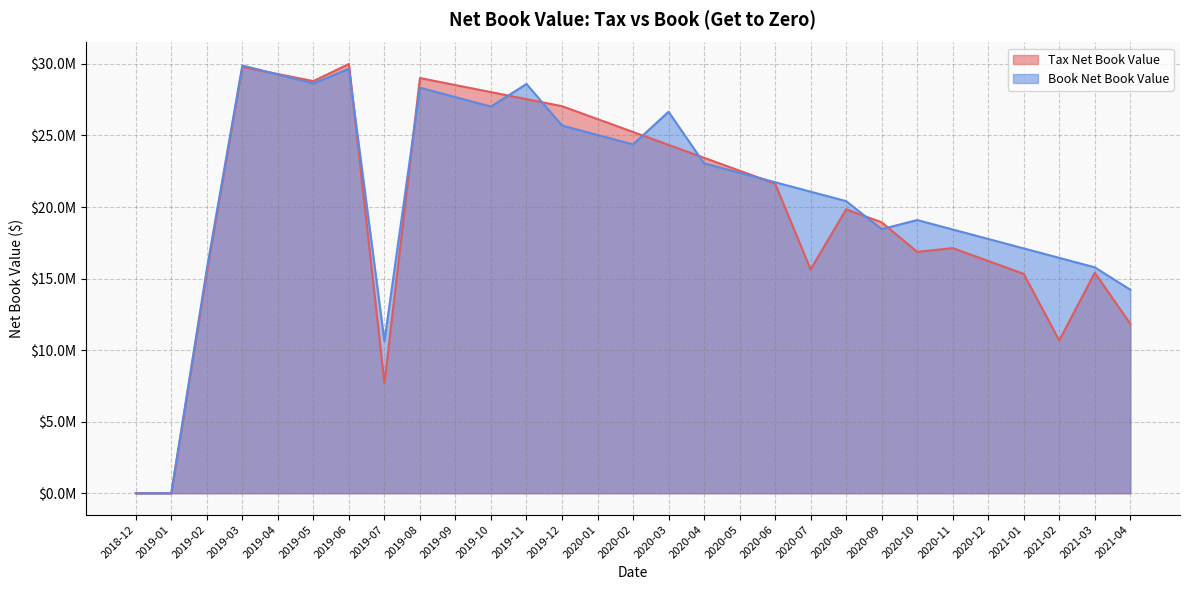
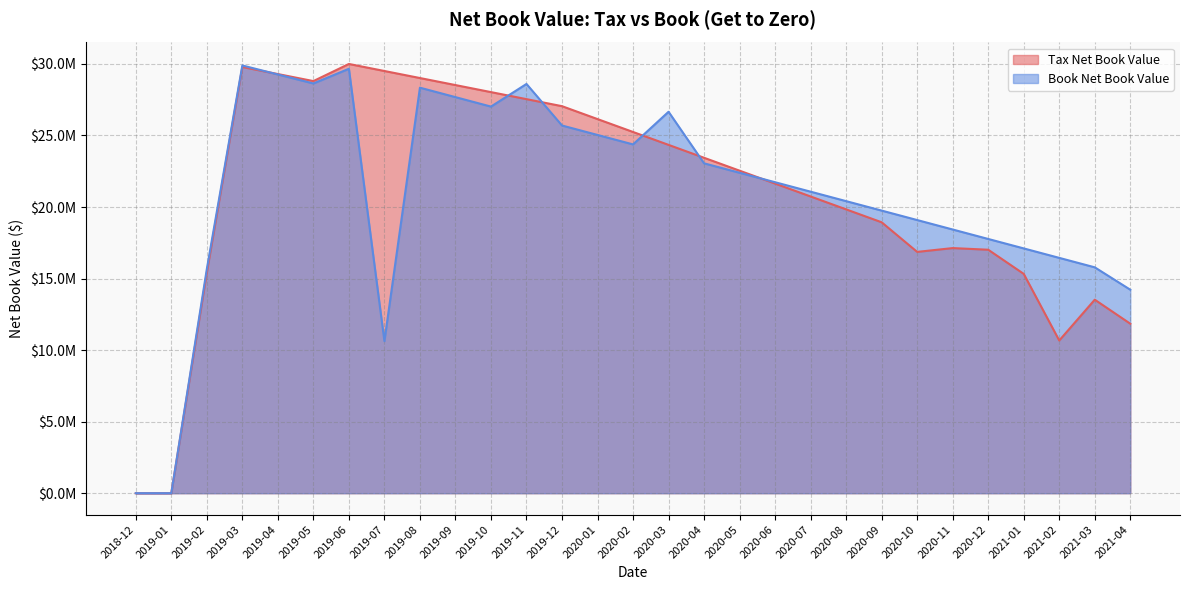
  {
    "Tax Net Book Value": {
      "2019-02": "$15400000",
      "2019-06": "$30000000",
-     "2019-07": "$7700000",
+     "2019-07": "$29500000",
      "2019-08": "$29000000",
      "2019-09": "$28500000",
      "2019-10": "$28000000",
      "2019-11": "$27500000",
      "2019-12": "$27000000",
      "2020-01": "$26100000",
      "2020-02": "$25200000",
      "2020-03": "$24300000",
      "2020-04": "$23400000",
-     "2020-07": "$15600000",
+     "2020-07": "$20700000",
      "2020-08": "$19800000",
      "2020-09": "$18900000",
      "2020-10": "$16900000",
      "2020-11": "$17100000",
-     "2020-12": "$16200000",
+     "2020-12": "$17000000",
      "2021-01": "$15300000",
      "2021-02": "$10700000",
-     "2021-03": "$15400000",
+     "2021-03": "$13500000",
      "2021-04": "$11800000"
    },
    "Book Net Book Value": {
      "2019-02": "$15700000",
      "2019-06": "$29700000",
      "2019-07": "$10600000",
      "2019-08": "$28300000",
      "2019-09": "$27700000",
      "2019-10": "$27000000",
      "2019-11": "$28600000",
      "2019-12": "$25700000",
      "2020-01": "$25000000",
      "2020-02": "$24400000",
      "2020-03": "$26700000",
      "2020-04": "$23100000",
      "2020-07": "$21100000",
      "2020-08": "$20400000",
-     "2020-09": "$18500000",
+     "2020-09": "$19800000",
      "2020-10": "$19100000",
      "2020-11": "$18400000",
      "2020-12": "$17800000",
      "2021-01": "$17100000",
      "2021-02": "$16400000",
      "2021-03": "$15800000",
      "2021-04": "$14200000"
    }
  }
